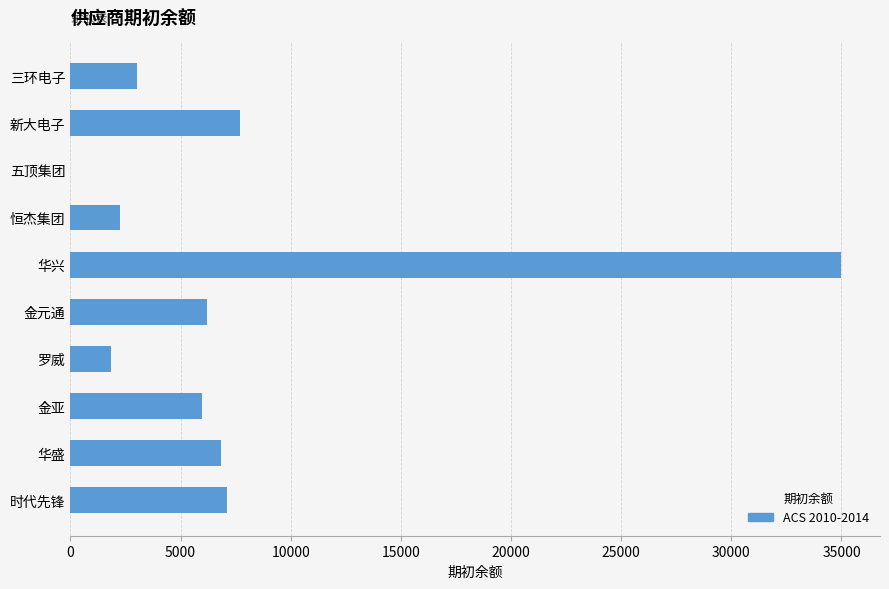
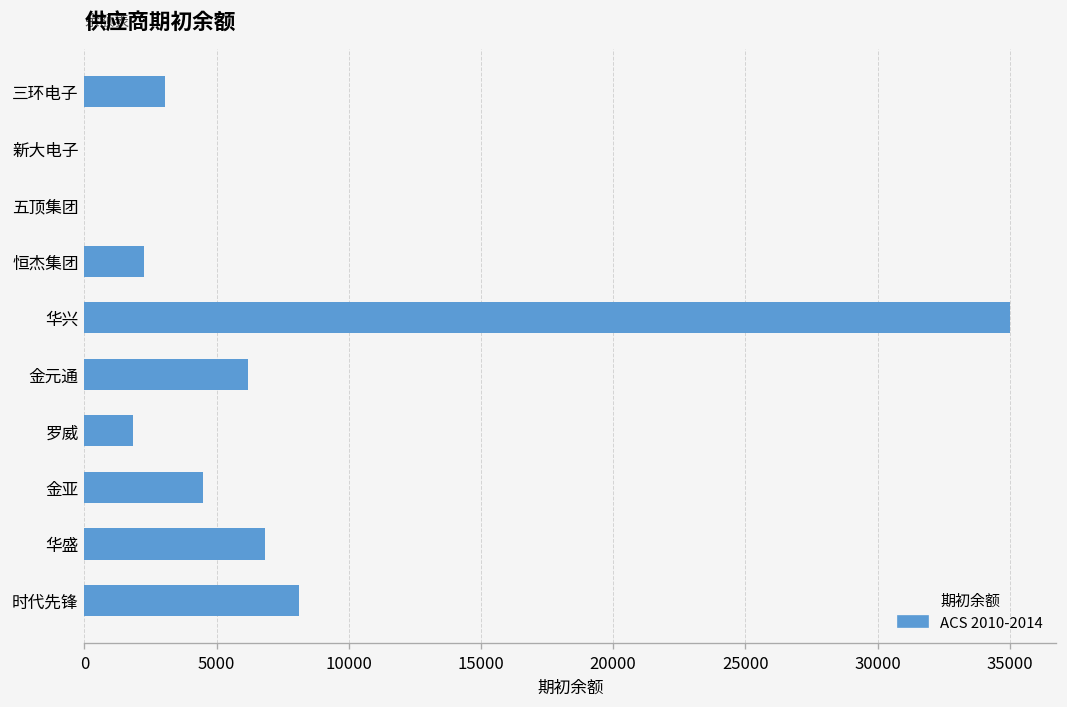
  {
    "三环电子": 3000,
-   "新大电子": 7700,
+   "新大电子": 0,
    "五顶集团": 0,
    "恒杰集团": 2300,
    "华兴": 35000,
    "金元通": 6200,
    "罗威": 1900,
-   "金亚": 6000,
+   "金亚": 4500,
    "华盛": 6800,
-   "时代先锋": 7100
+   "时代先锋": 8100
  }
